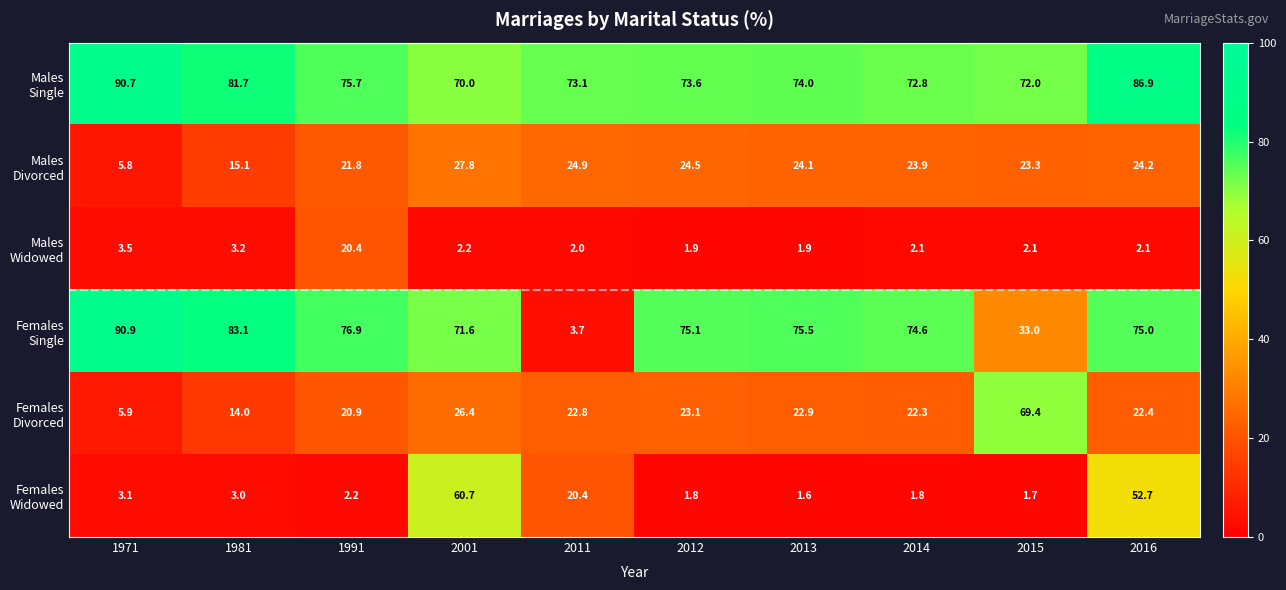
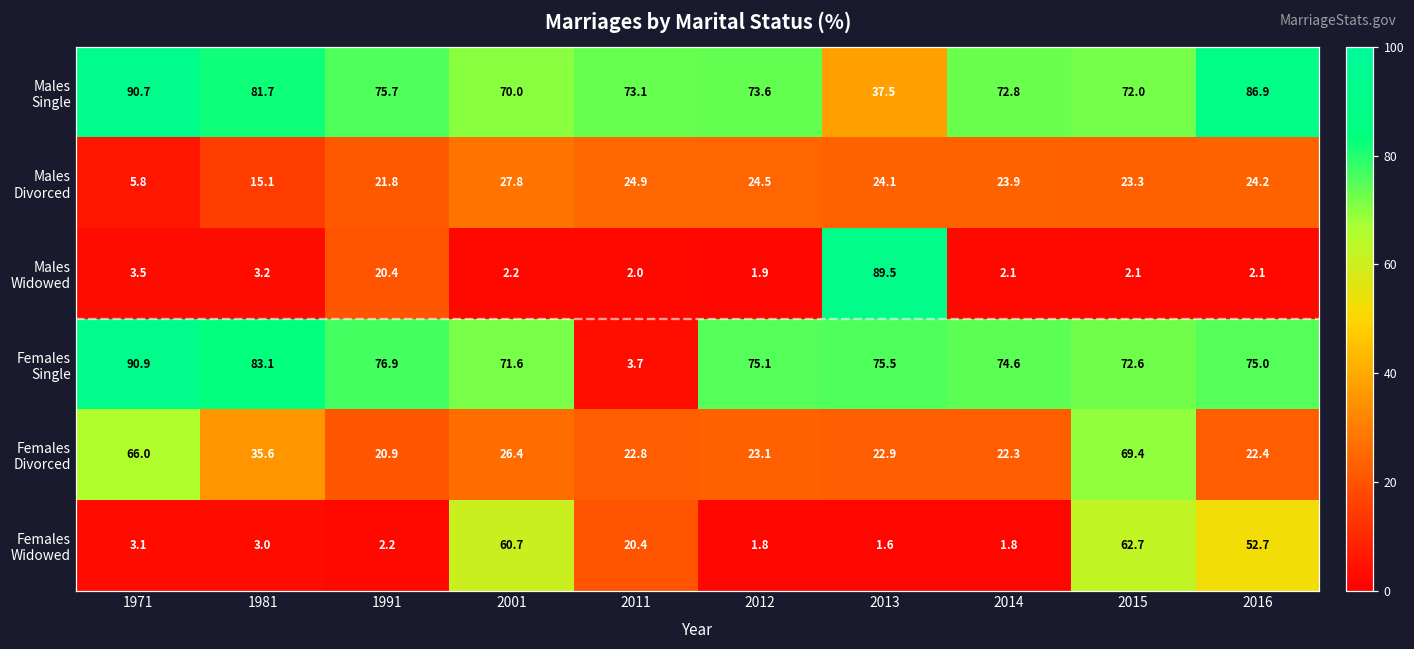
  {
    "Males Single": {
      "1971": 90.7,
      "1981": 81.7,
      "1991": 75.7,
      "2001": 70.0,
      "2011": 73.1,
      "2012": 73.6,
-     "2013": 74.0,
+     "2013": 37.5,
      "2014": 72.8,
      "2015": 72.0,
      "2016": 86.9
    },
    "Males Divorced": {
      "1971": 5.8,
      "1981": 15.1,
      "1991": 21.8,
      "2001": 27.8,
      "2011": 24.9,
      "2012": 24.5,
      "2013": 24.1,
      "2014": 23.9,
      "2015": 23.3,
      "2016": 24.2
    },
    "Males Widowed": {
      "1971": 3.5,
      "1981": 3.2,
      "1991": 20.4,
      "2001": 2.2,
      "2011": 2.0,
      "2012": 1.9,
-     "2013": 1.9,
+     "2013": 89.5,
      "2014": 2.1,
      "2015": 2.1,
      "2016": 2.1
    },
    "Females Single": {
      "1971": 90.9,
      "1981": 83.1,
      "1991": 76.9,
      "2001": 71.6,
      "2011": 3.7,
      "2012": 75.1,
      "2013": 75.5,
      "2014": 74.6,
-     "2015": 33.0,
+     "2015": 72.6,
      "2016": 75.0
    },
    "Females Divorced": {
-     "1971": 5.9,
-     "1981": 14.0,
+     "1971": 66.0,
+     "1981": 35.6,
      "1991": 20.9,
      "2001": 26.4,
      "2011": 22.8,
      "2012": 23.1,
      "2013": 22.9,
      "2014": 22.3,
      "2015": 69.4,
      "2016": 22.4
    },
    "Females Widowed": {
      "1971": 3.1,
      "1981": 3.0,
      "1991": 2.2,
      "2001": 60.7,
      "2011": 20.4,
      "2012": 1.8,
      "2013": 1.6,
      "2014": 1.8,
-     "2015": 1.7,
+     "2015": 62.7,
      "2016": 52.7
    }
  }
